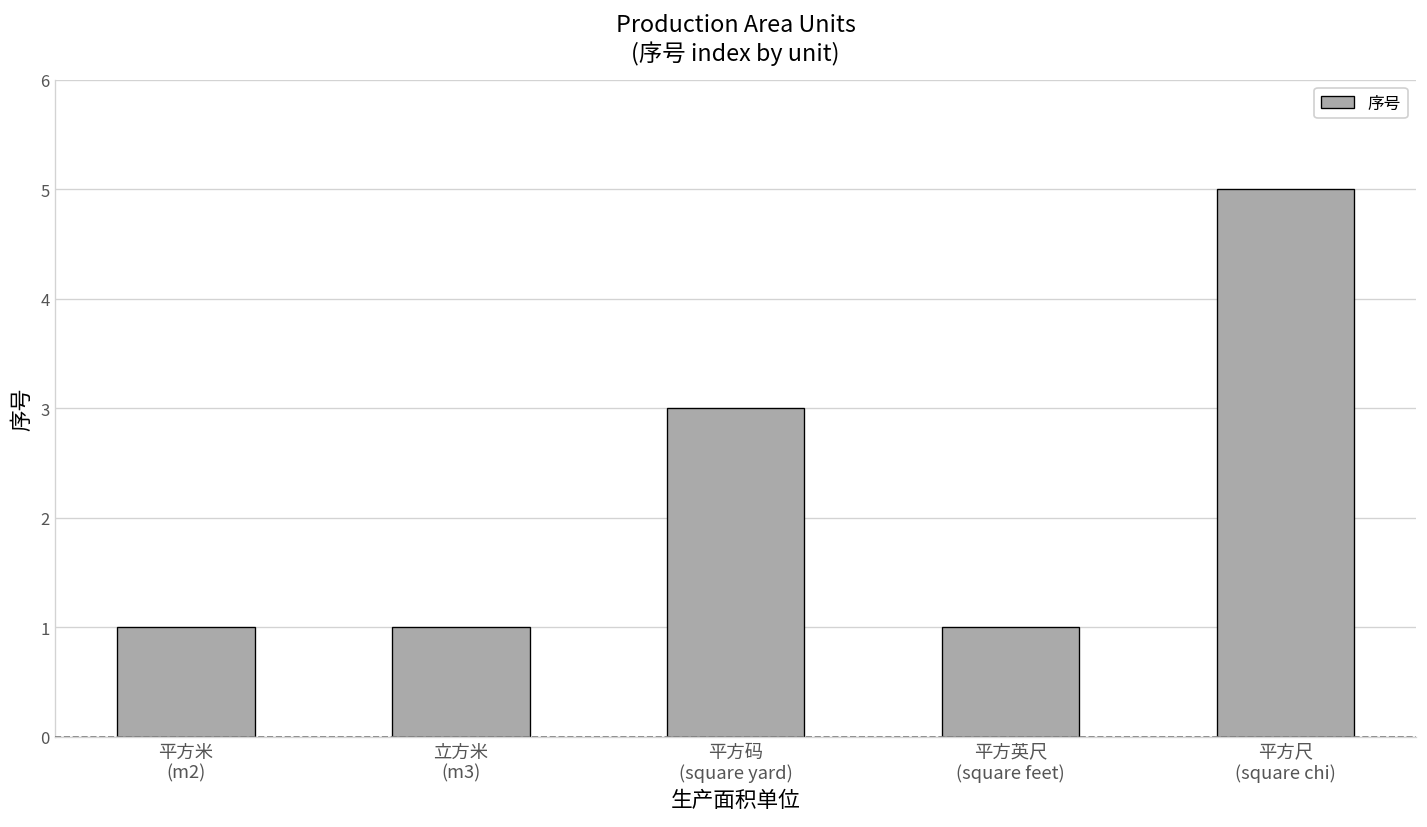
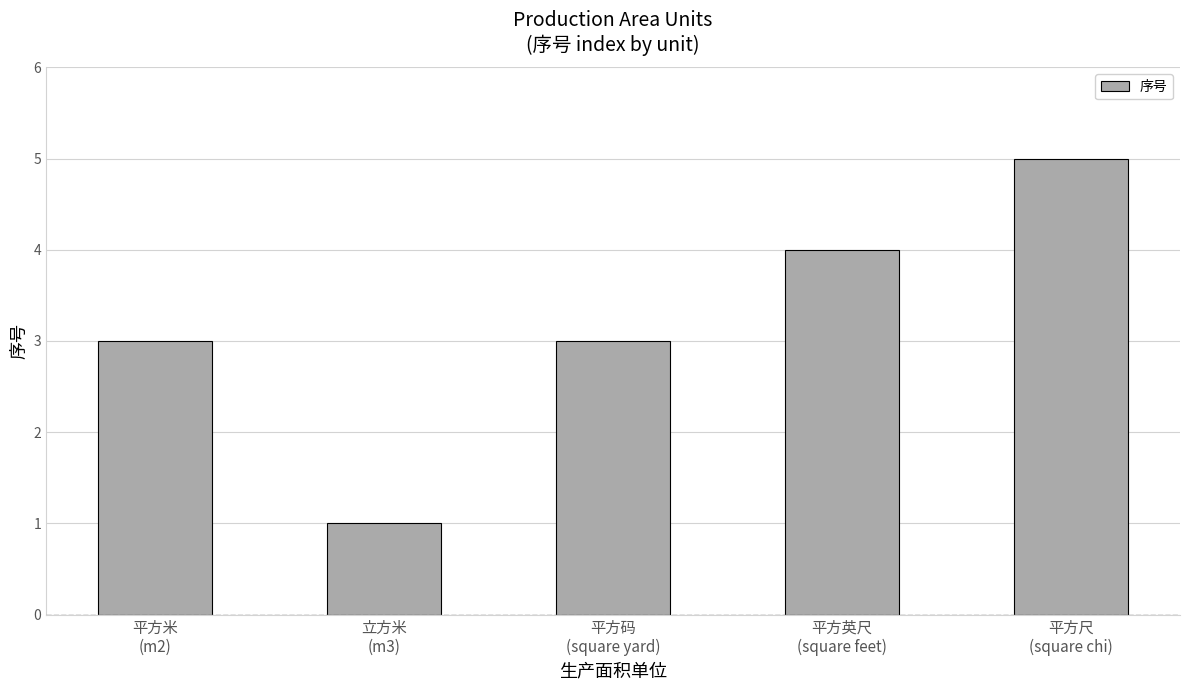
  {
-   "平方米 (m2)": 1,
+   "平方米 (m2)": 3,
    "立方米 (m3)": 1,
    "平方码 (square yard)": 3,
-   "平方英尺 (square feet)": 1,
+   "平方英尺 (square feet)": 4,
    "平方尺 (square chi)": 5
  }
